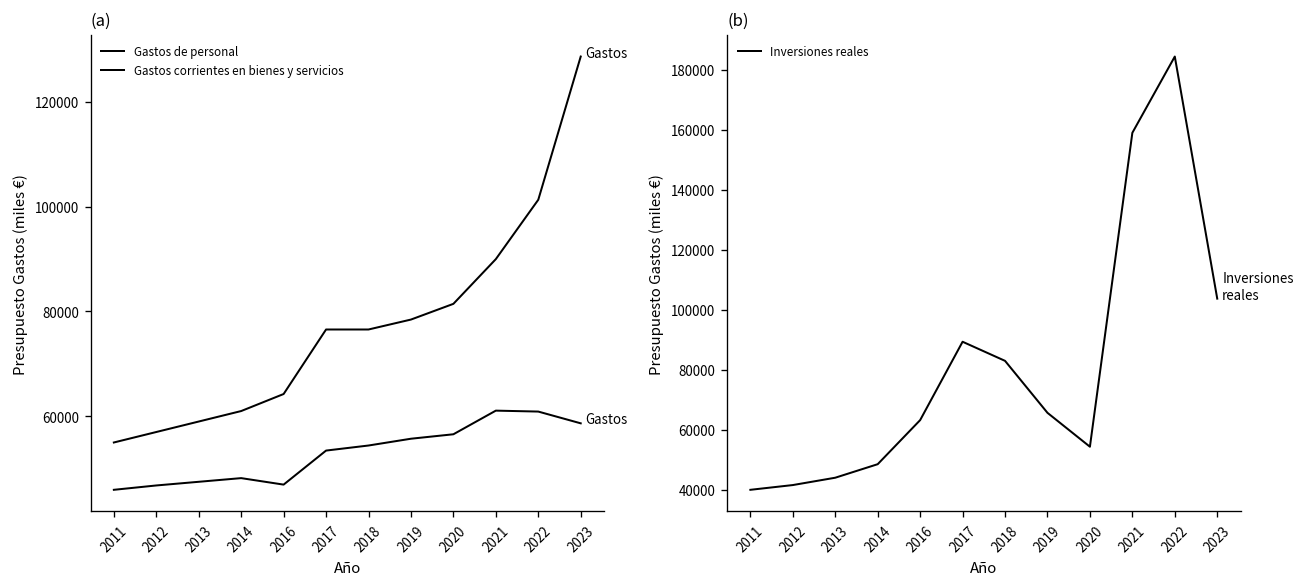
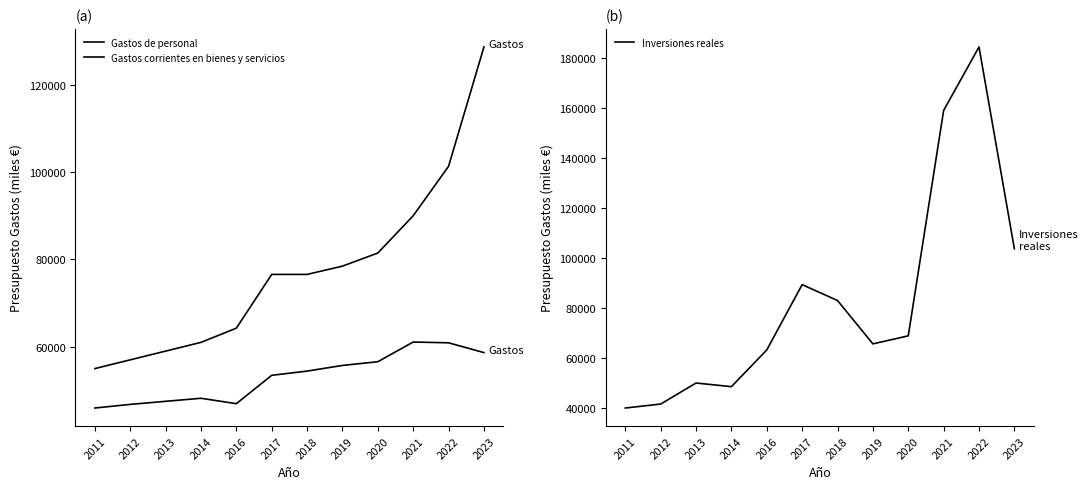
  {
    "(b)": {
      "2011": 40000,
      "2012": 42000,
-     "2013": 44000,
+     "2013": 50000,
      "2014": 49000,
      "2016": 63000,
      "2017": 89000,
      "2018": 83000,
      "2019": 66000,
-     "2020": 54000,
+     "2020": 69000,
      "2021": 159000,
      "2022": 184000,
      "2023": 104000
    }
  }
